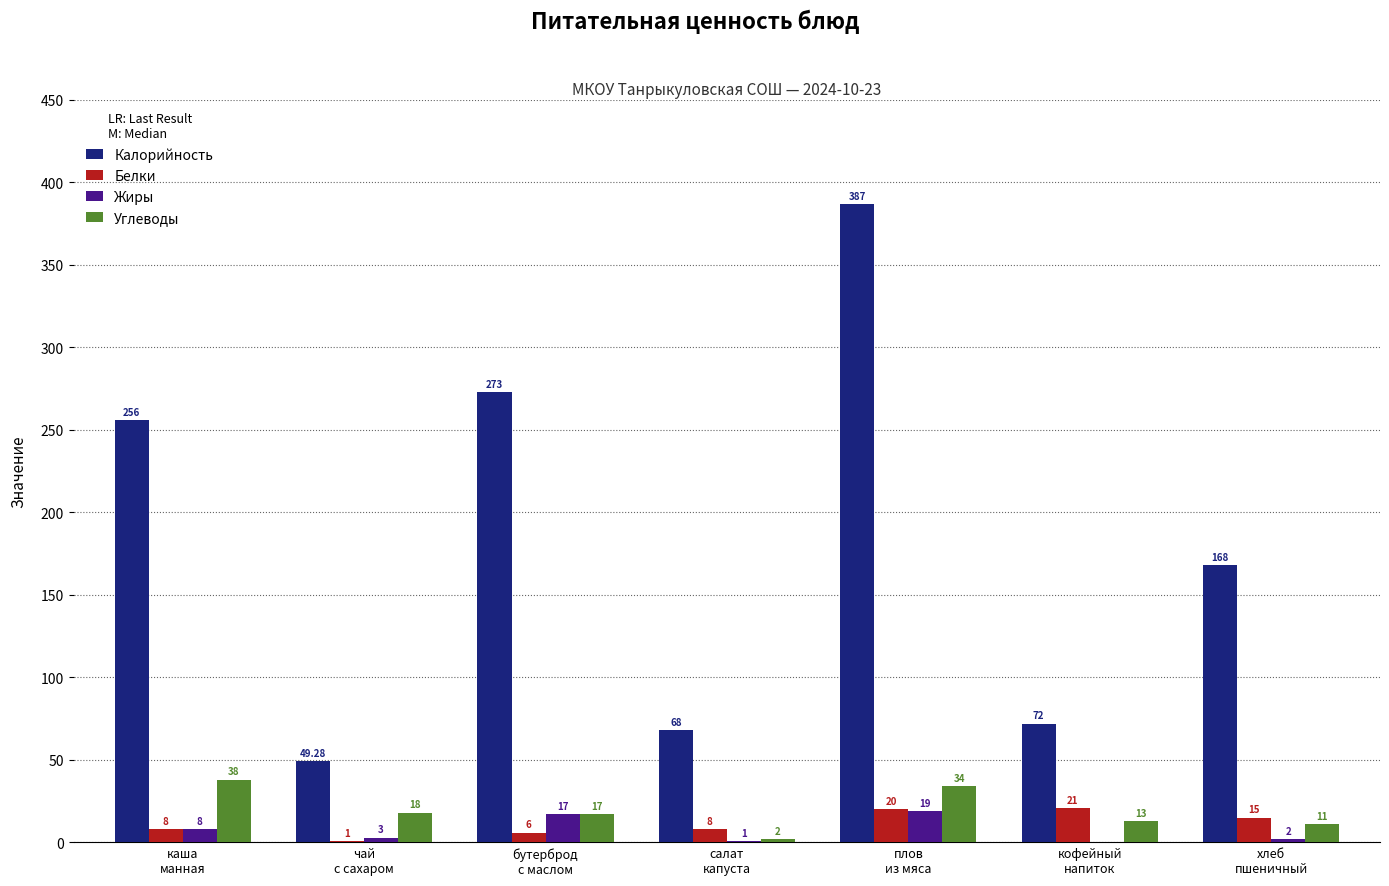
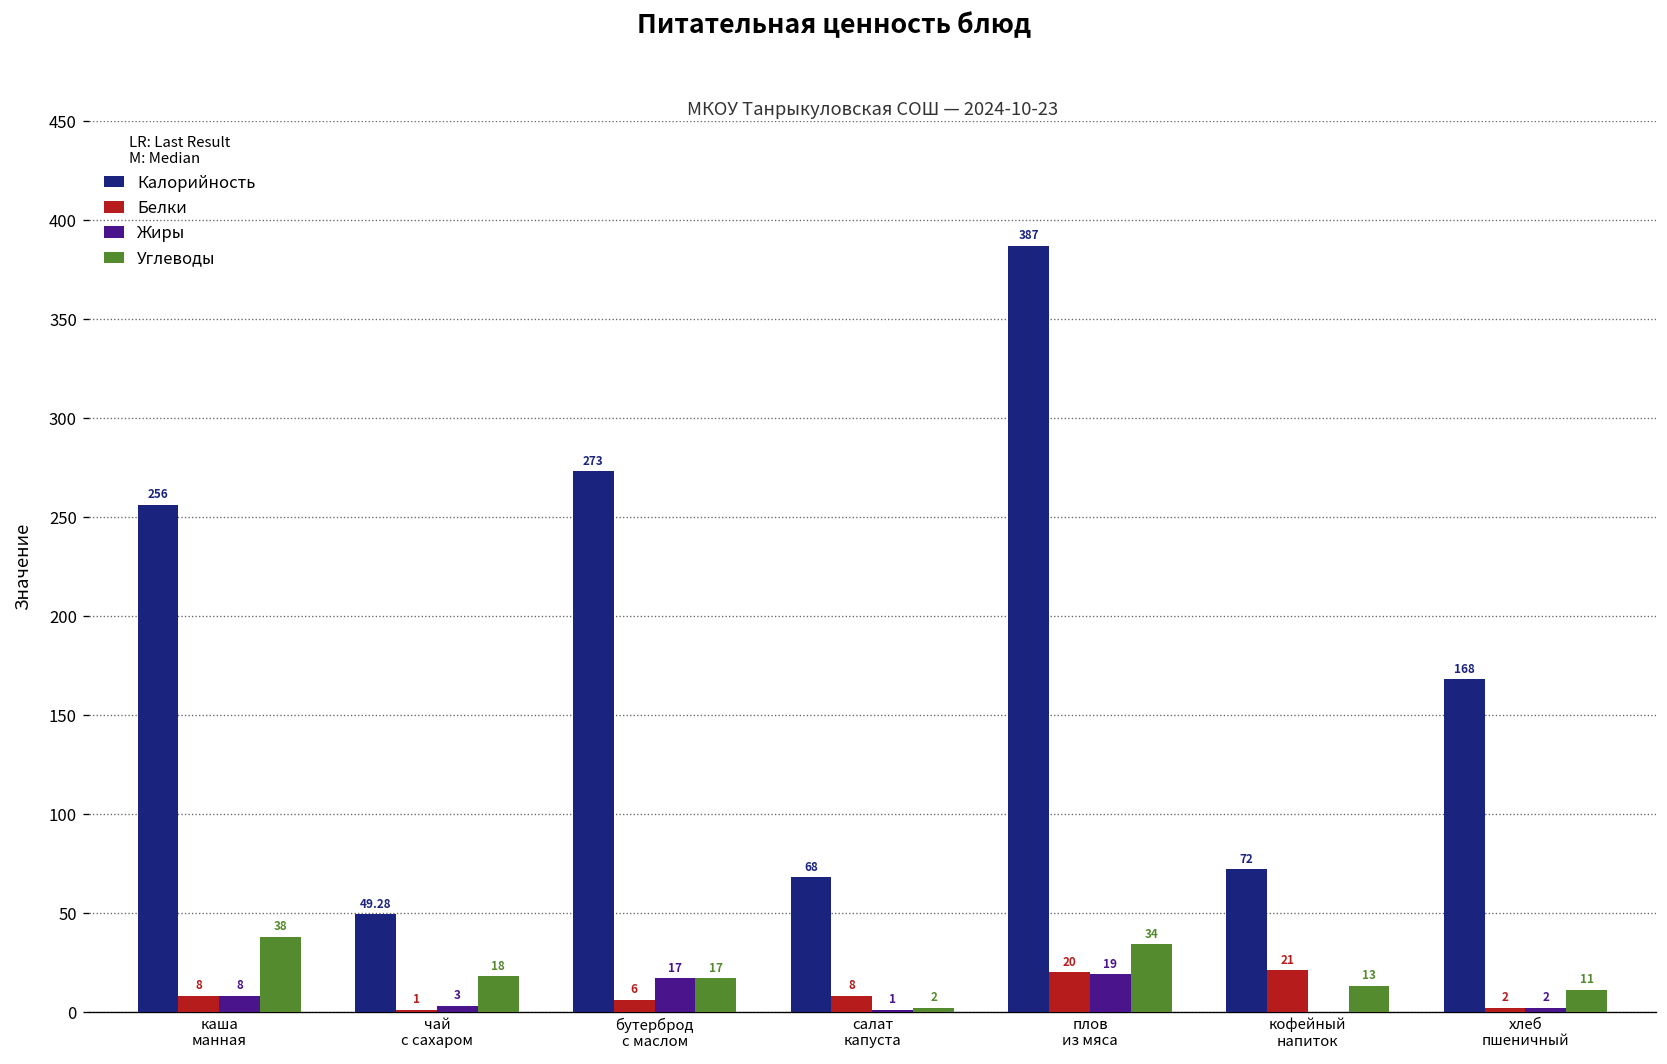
  {
    "Белки": {
      "каша манная": 8,
      "чай с сахаром": 1,
      "бутерброд с маслом": 6,
      "салат капуста": 8,
      "плов из мяса": 20,
      "кофейный напиток": 21,
-     "хлеб пшеничный": 15
+     "хлеб пшеничный": 2
    },
    "Углеводы": {
      "каша манная": 38,
      "чай с сахаром": 18,
      "бутерброд с маслом": 17,
      "салат капуста": 2,
      "плов из мяса": 34,
      "кофейный напиток": 13,
      "хлеб пшеничный": 11
    }
  }
